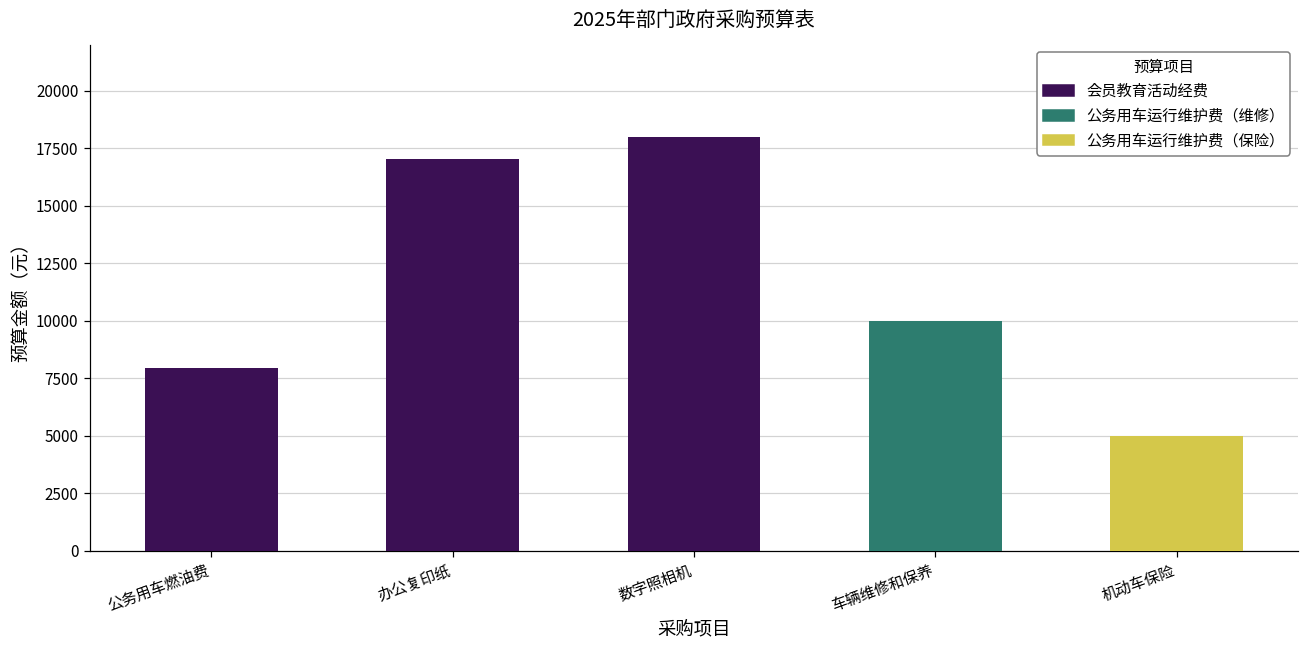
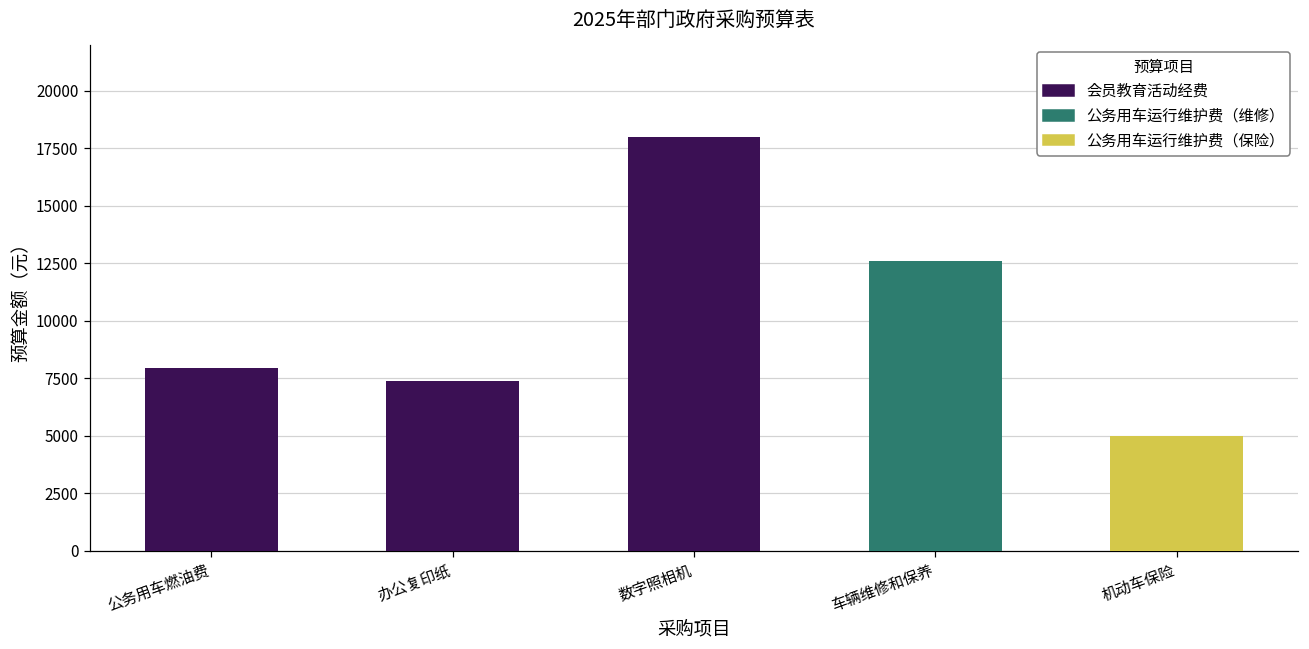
  {
    "公务用车燃油费": 7900,
-   "办公复印纸": 17000,
+   "办公复印纸": 7400,
    "数字照相机": 18000,
-   "车辆维修和保养": 10000,
+   "车辆维修和保养": 12600,
    "机动车保险": 5000
  }
